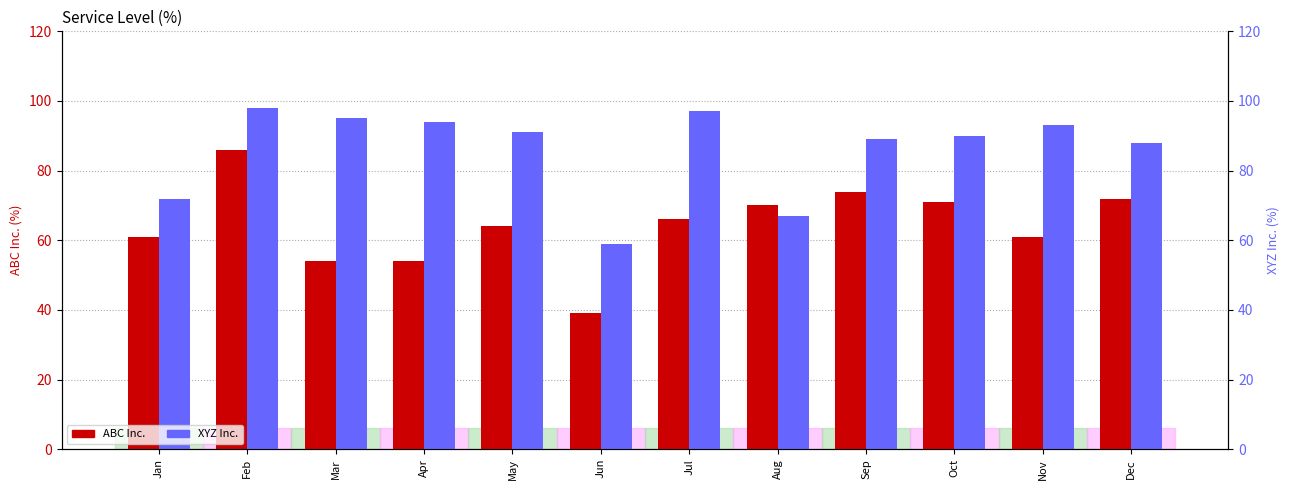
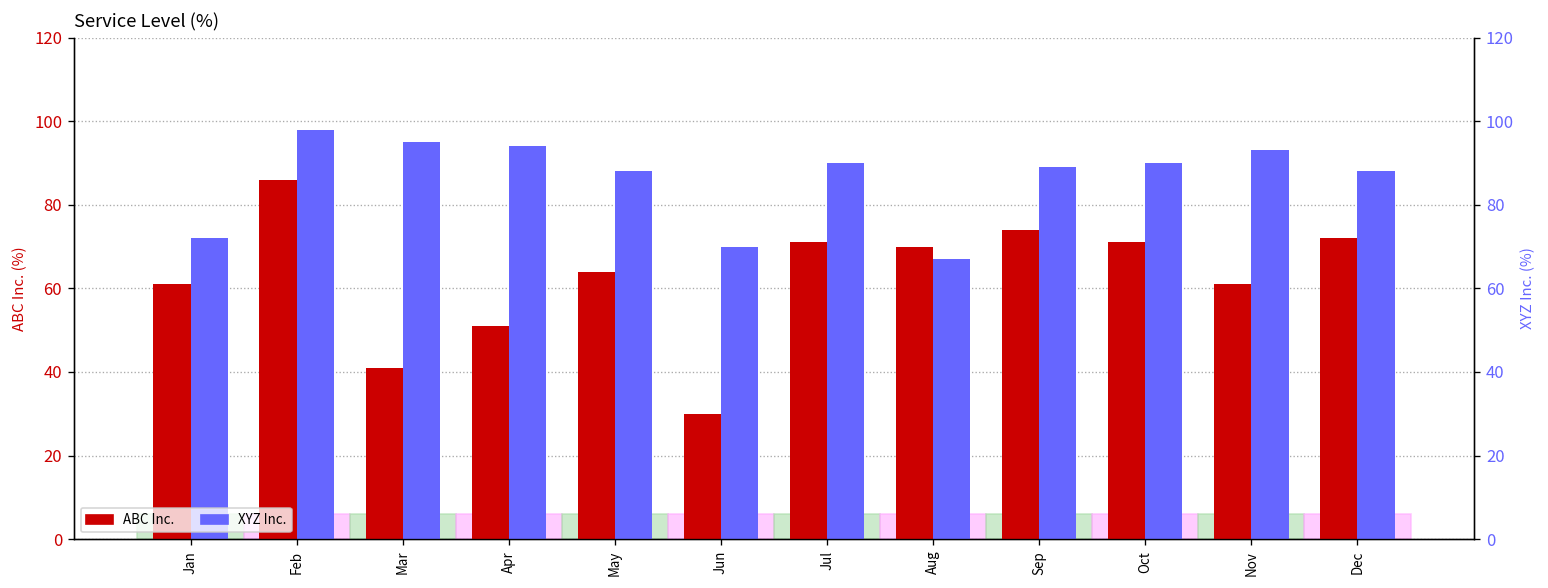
  {
    "ABC Inc.": {
      "Jan": 61,
      "Feb": 86,
-     "Mar": 54,
-     "Apr": 54,
+     "Mar": 41,
+     "Apr": 51,
      "May": 64,
-     "Jun": 39,
-     "Jul": 66,
+     "Jun": 30,
+     "Jul": 71,
      "Aug": 70,
      "Sep": 74,
      "Oct": 71,
      "Nov": 61,
      "Dec": 72
    },
    "XYZ Inc.": {
      "Jan": 72,
      "Feb": 98,
      "Mar": 95,
      "Apr": 94,
-     "May": 91,
-     "Jun": 59,
-     "Jul": 97,
+     "May": 88,
+     "Jun": 70,
+     "Jul": 90,
      "Aug": 67,
      "Sep": 89,
      "Oct": 90,
      "Nov": 93,
      "Dec": 88
    }
  }
